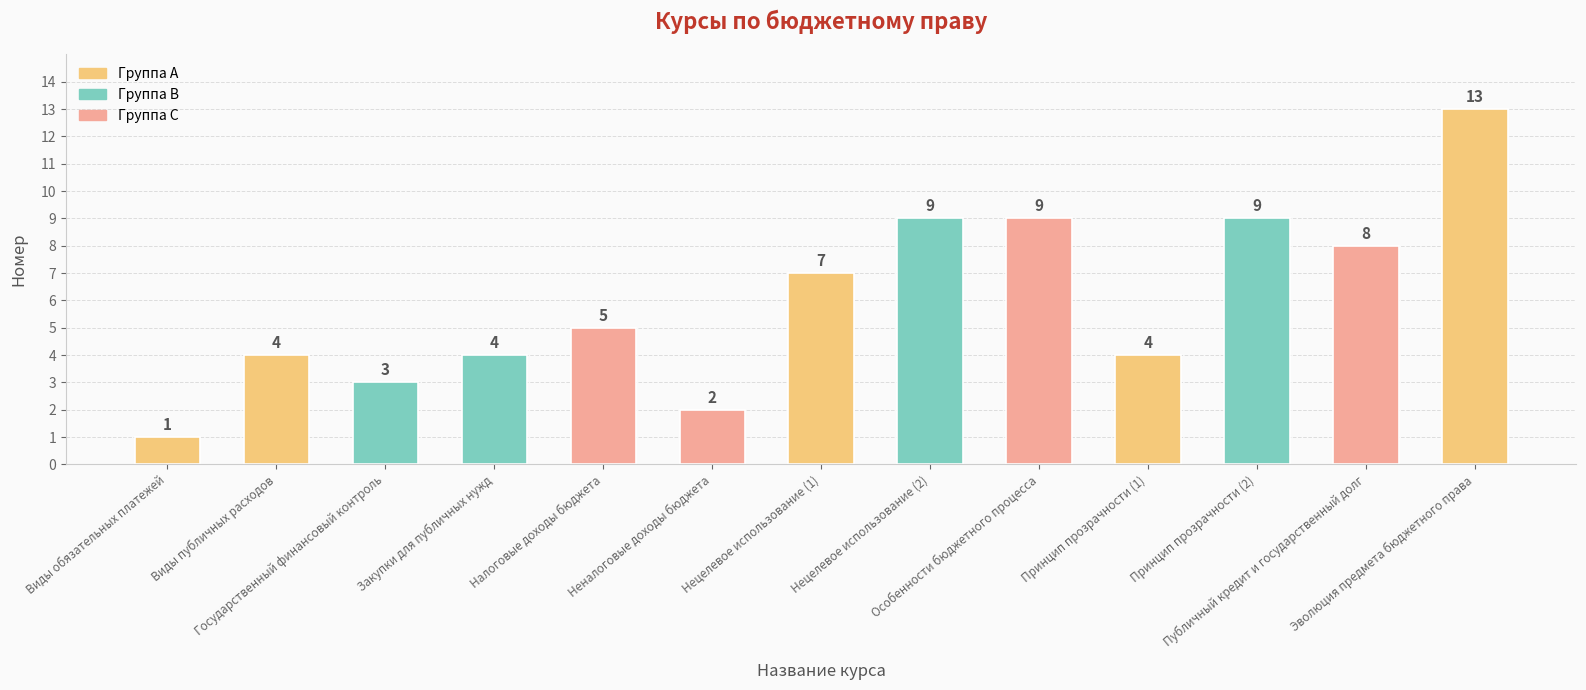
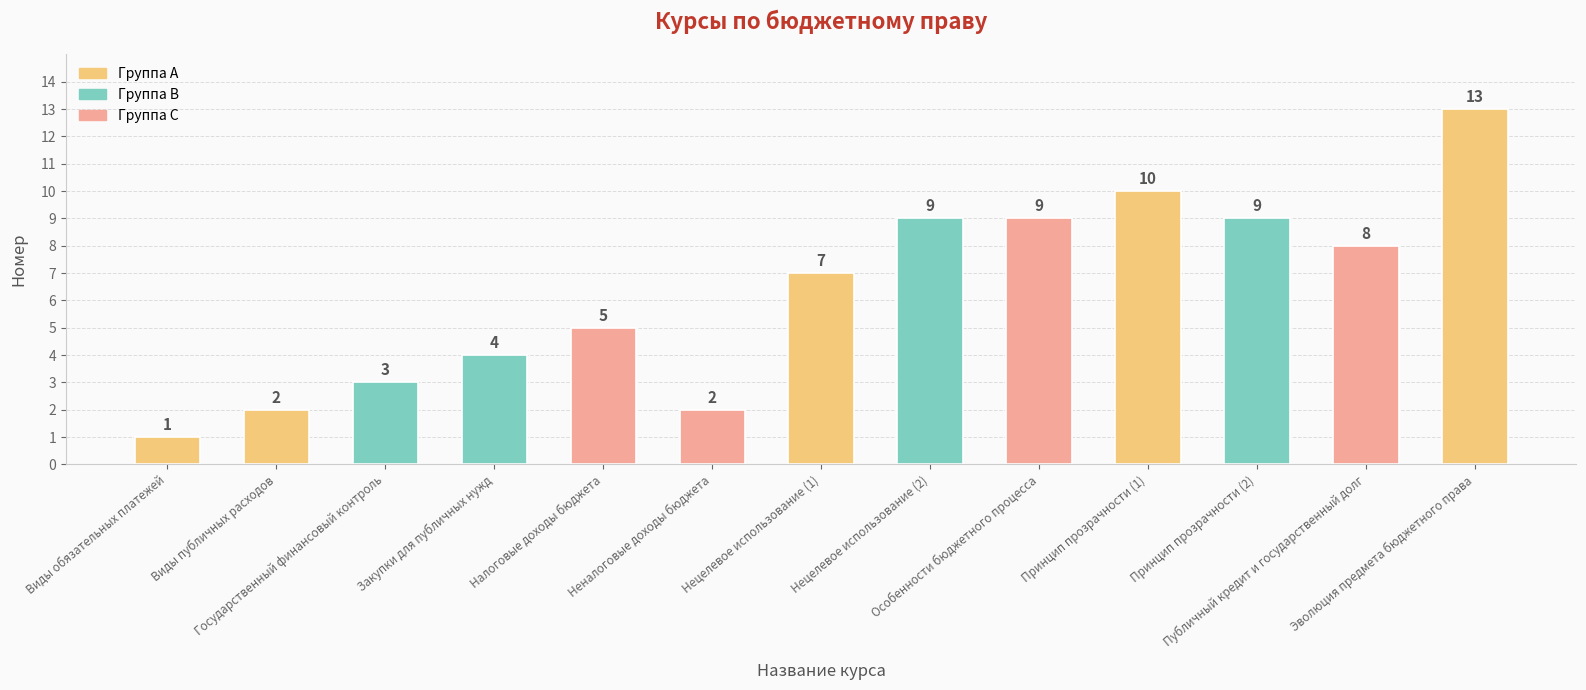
  {
    "Виды обязательных платежей": 1,
-   "Виды публичных расходов": 4,
+   "Виды публичных расходов": 2,
    "Государственный финансовый контроль": 3,
    "Закупки для публичных нужд": 4,
    "Налоговые доходы бюджета": 5,
    "Неналоговые доходы бюджета": 2,
    "Нецелевое использование (1)": 7,
    "Нецелевое использование (2)": 9,
    "Особенности бюджетного процесса": 9,
-   "Принцип прозрачности (1)": 4,
+   "Принцип прозрачности (1)": 10,
    "Принцип прозрачности (2)": 9,
    "Публичный кредит и государственный долг": 8,
    "Эволюция предмета бюджетного права": 13
  }
